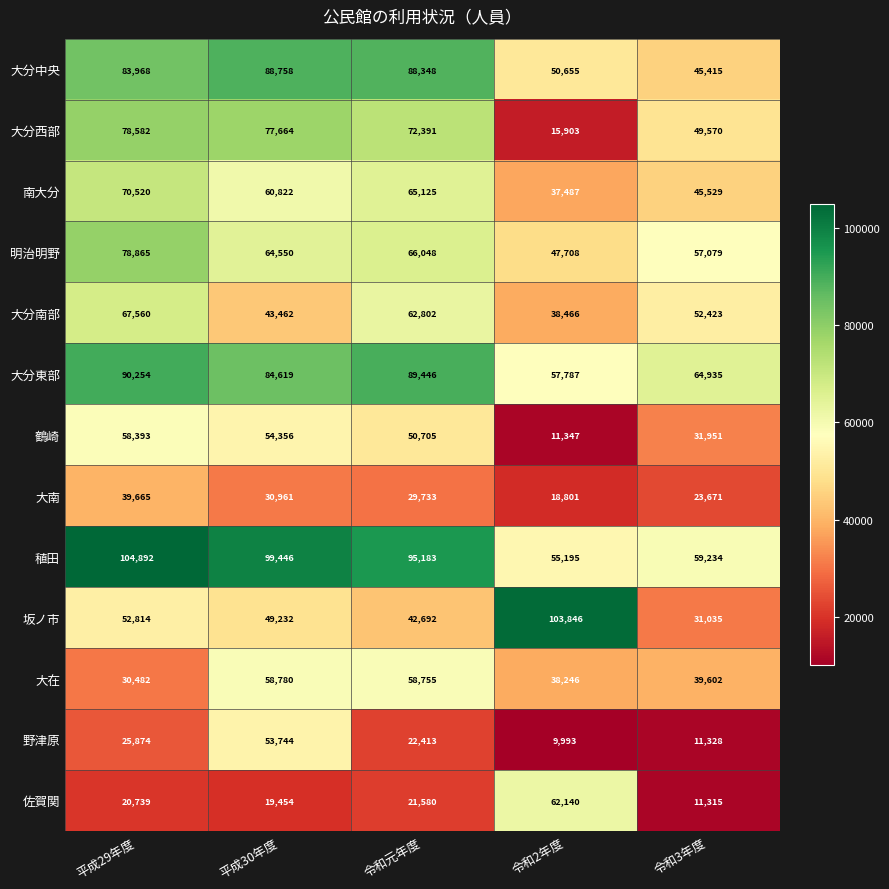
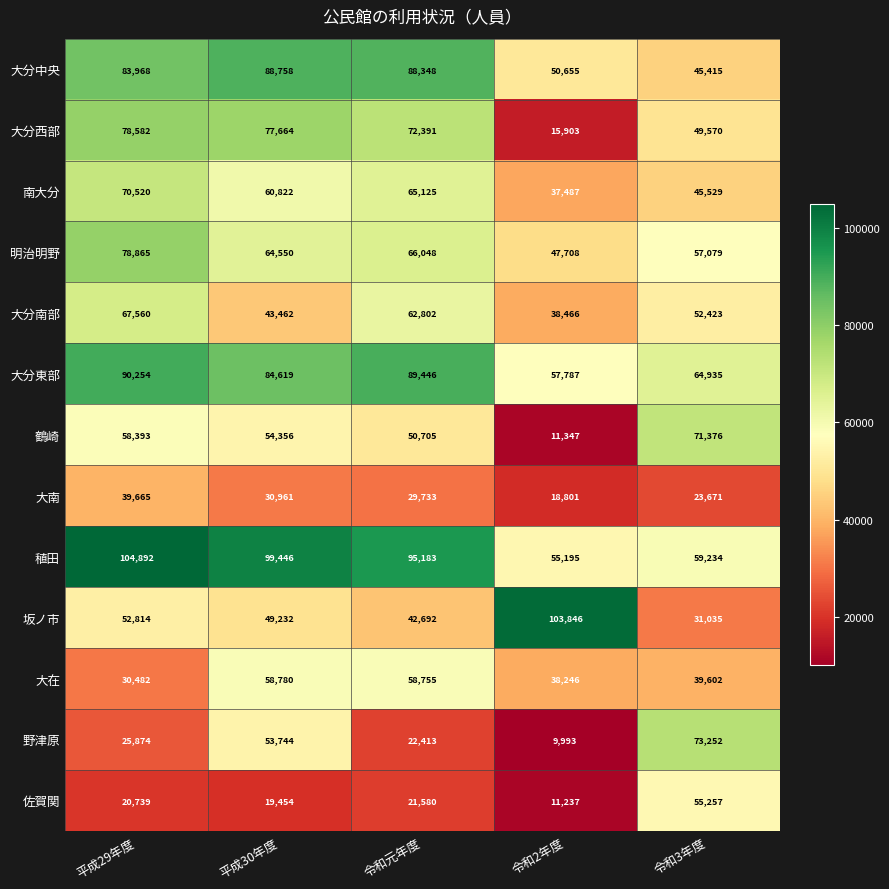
  {
    "大分中央": {
      "平成29年度": "83,968",
      "平成30年度": "88,758",
      "令和元年度": "88,348",
      "令和2年度": "50,655",
      "令和3年度": "45,415"
    },
    "大分西部": {
      "平成29年度": "78,582",
      "平成30年度": "77,664",
      "令和元年度": "72,391",
      "令和2年度": "15,903",
      "令和3年度": "49,570"
    },
    "南大分": {
      "平成29年度": "70,520",
      "平成30年度": "60,822",
      "令和元年度": "65,125",
      "令和2年度": "37,487",
      "令和3年度": "45,529"
    },
    "明治明野": {
      "平成29年度": "78,865",
      "平成30年度": "64,550",
      "令和元年度": "66,048",
      "令和2年度": "47,708",
      "令和3年度": "57,079"
    },
    "大分南部": {
      "平成29年度": "67,560",
      "平成30年度": "43,462",
      "令和元年度": "62,802",
      "令和2年度": "38,466",
      "令和3年度": "52,423"
    },
    "大分東部": {
      "平成29年度": "90,254",
      "平成30年度": "84,619",
      "令和元年度": "89,446",
      "令和2年度": "57,787",
      "令和3年度": "64,935"
    },
    "鶴崎": {
      "平成29年度": "58,393",
      "平成30年度": "54,356",
      "令和元年度": "50,705",
      "令和2年度": "11,347",
-     "令和3年度": "31,951"
+     "令和3年度": "71,376"
    },
    "大南": {
      "平成29年度": "39,665",
      "平成30年度": "30,961",
      "令和元年度": "29,733",
      "令和2年度": "18,801",
      "令和3年度": "23,671"
    },
    "稙田": {
      "平成29年度": "104,892",
      "平成30年度": "99,446",
      "令和元年度": "95,183",
      "令和2年度": "55,195",
      "令和3年度": "59,234"
    },
    "坂ノ市": {
      "平成29年度": "52,814",
      "平成30年度": "49,232",
      "令和元年度": "42,692",
      "令和2年度": "103,846",
      "令和3年度": "31,035"
    },
    "大在": {
      "平成29年度": "30,482",
      "平成30年度": "58,780",
      "令和元年度": "58,755",
      "令和2年度": "38,246",
      "令和3年度": "39,602"
    },
    "野津原": {
      "平成29年度": "25,874",
      "平成30年度": "53,744",
      "令和元年度": "22,413",
      "令和2年度": "9,993",
-     "令和3年度": "11,328"
+     "令和3年度": "73,252"
    },
    "佐賀関": {
      "平成29年度": "20,739",
      "平成30年度": "19,454",
      "令和元年度": "21,580",
-     "令和2年度": "62,140",
-     "令和3年度": "11,315"
+     "令和2年度": "11,237",
+     "令和3年度": "55,257"
    }
  }
